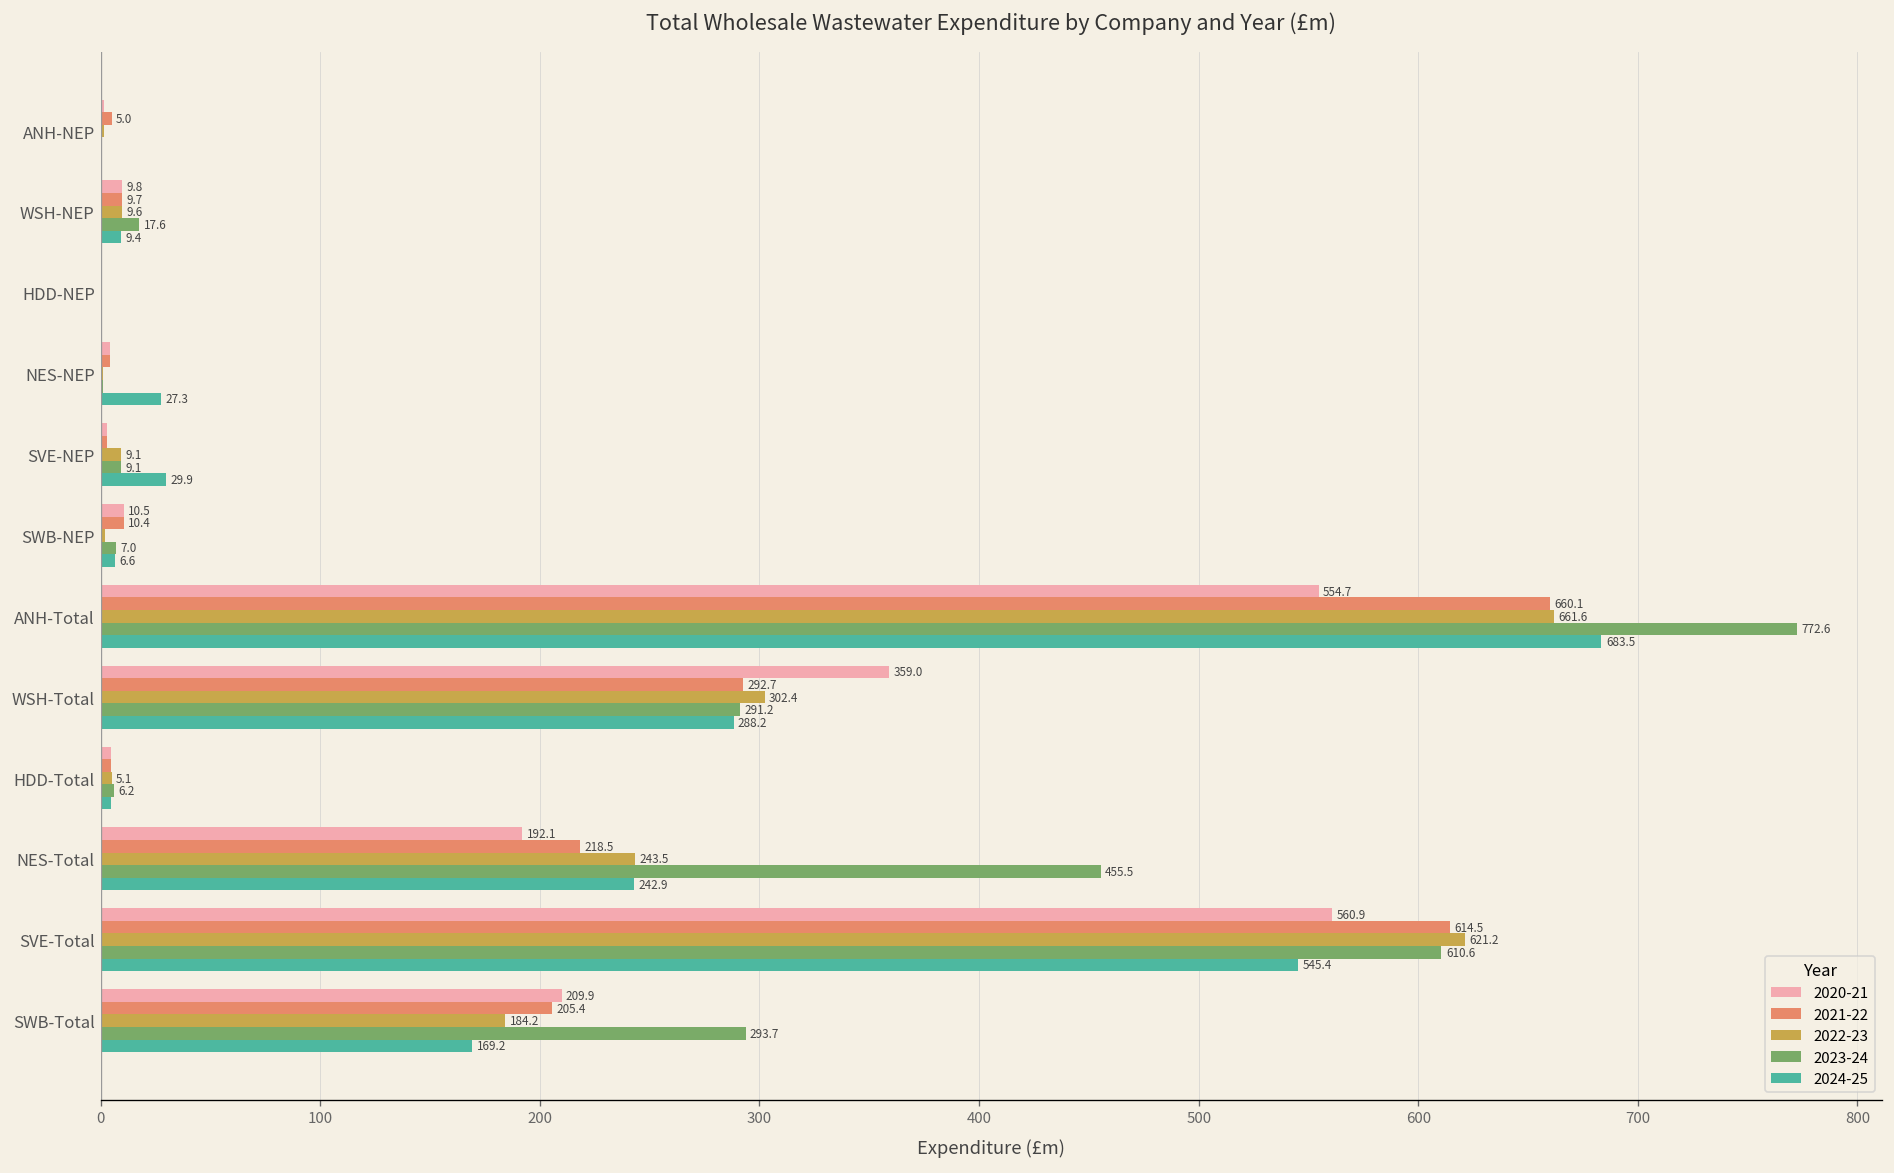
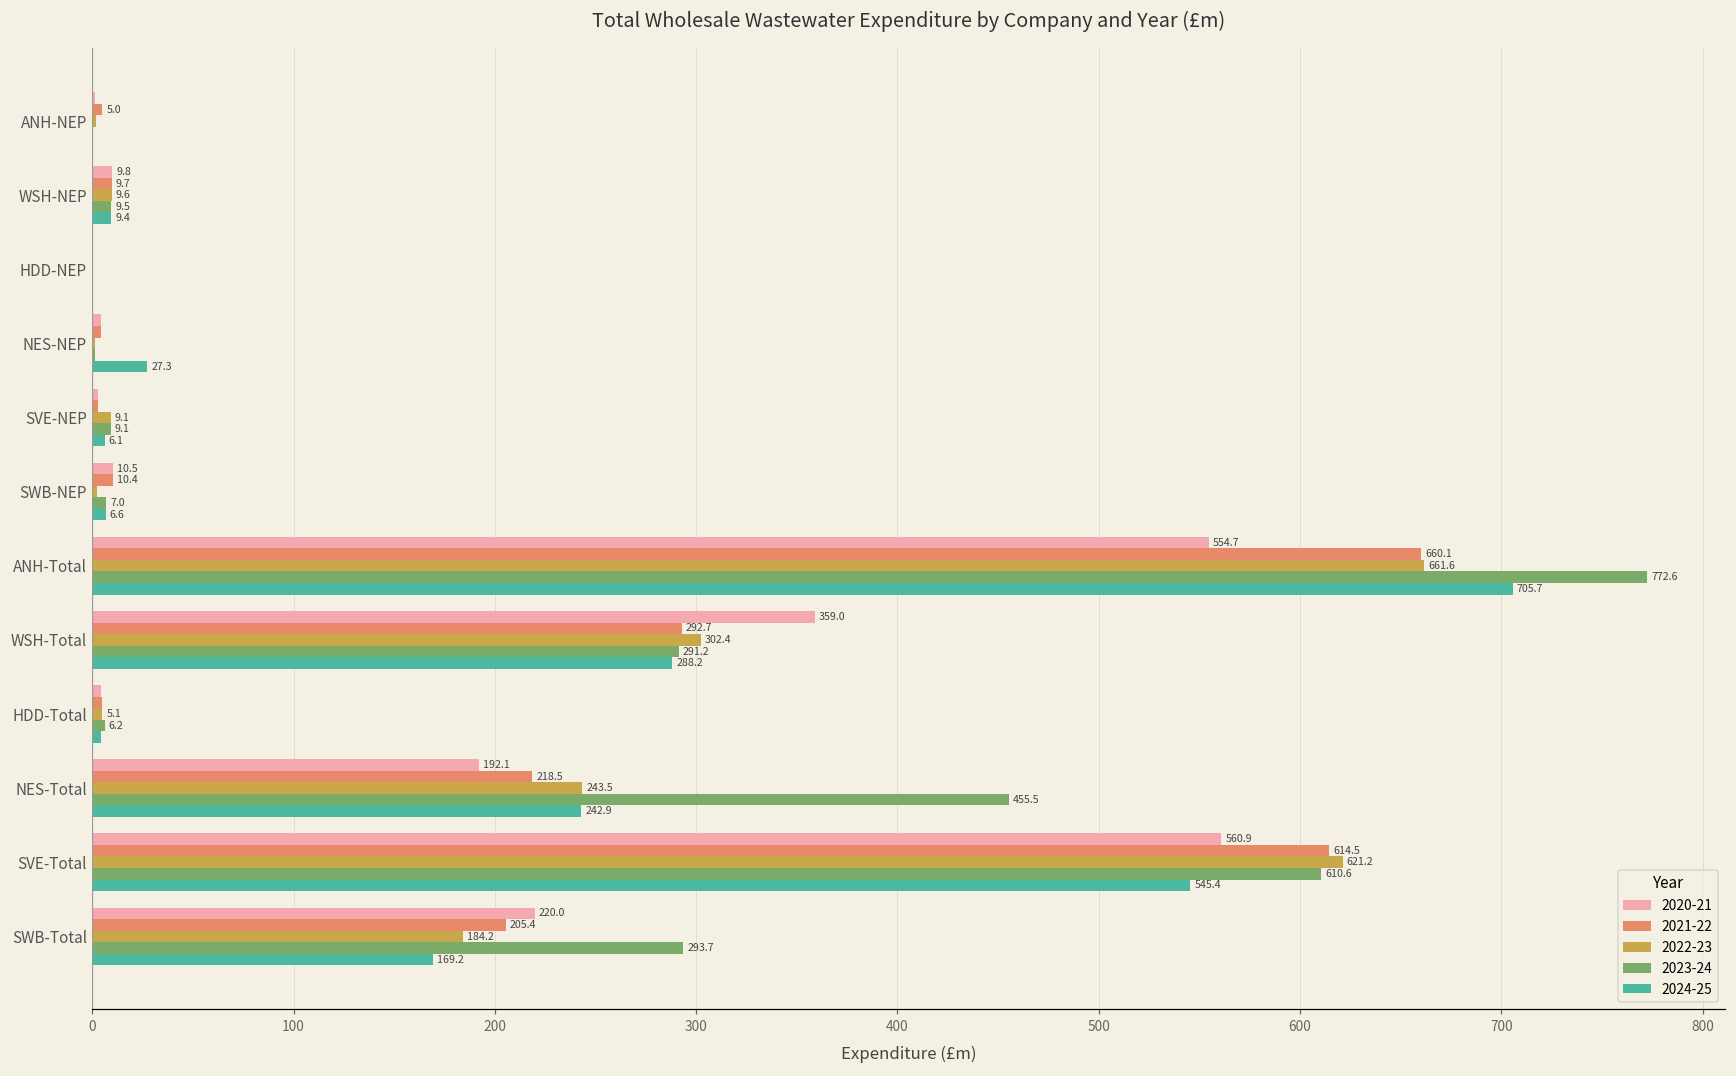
  {
    "2020-21": {
      "WSH-NEP": 9.8,
      "SWB-NEP": 10.5,
      "ANH-Total": 554.7,
      "WSH-Total": 359.0,
      "NES-Total": 192.1,
      "SVE-Total": 560.9,
-     "SWB-Total": 209.9
+     "SWB-Total": 220.0
    },
    "2023-24": {
-     "WSH-NEP": 17.6,
+     "WSH-NEP": 9.5,
      "SVE-NEP": 9.1,
      "SWB-NEP": 7.0,
      "ANH-Total": 772.6,
      "WSH-Total": 291.2,
      "HDD-Total": 6.2,
      "NES-Total": 455.5,
      "SVE-Total": 610.6,
      "SWB-Total": 293.7
    },
    "2024-25": {
      "WSH-NEP": 9.4,
      "NES-NEP": 27.3,
-     "SVE-NEP": 29.9,
+     "SVE-NEP": 6.1,
      "SWB-NEP": 6.6,
-     "ANH-Total": 683.5,
+     "ANH-Total": 705.7,
      "WSH-Total": 288.2,
      "NES-Total": 242.9,
      "SVE-Total": 545.4,
      "SWB-Total": 169.2
    }
  }
